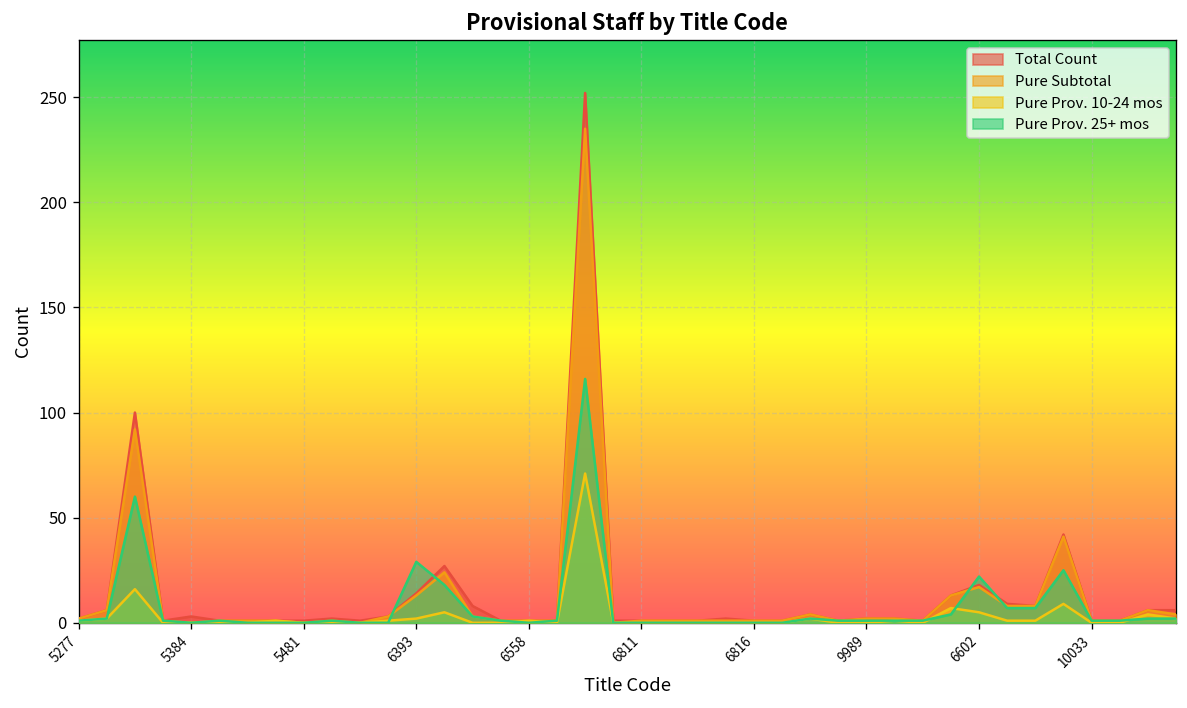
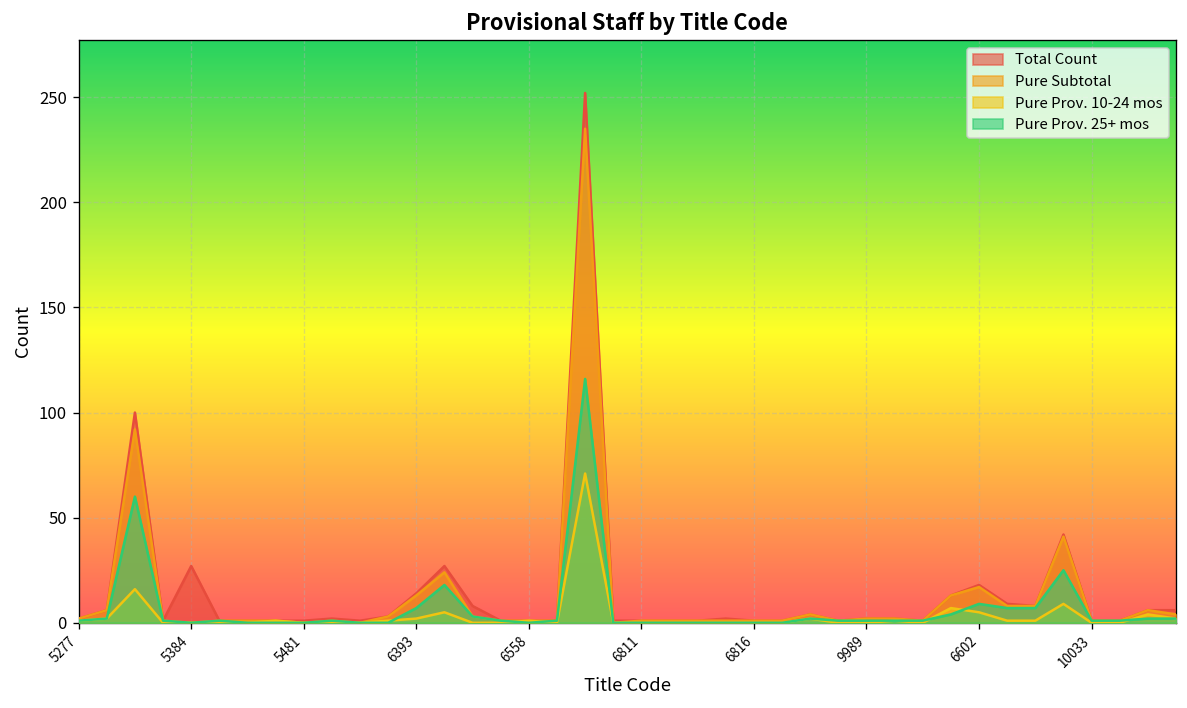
  {
    "Total Count": {
-     "5384": 3
+     "5384": 27
    },
    "Pure Prov. 25+ mos": {
-     "6393": 29,
-     "6602": 22
+     "6393": 7,
+     "6602": 9
    }
  }
